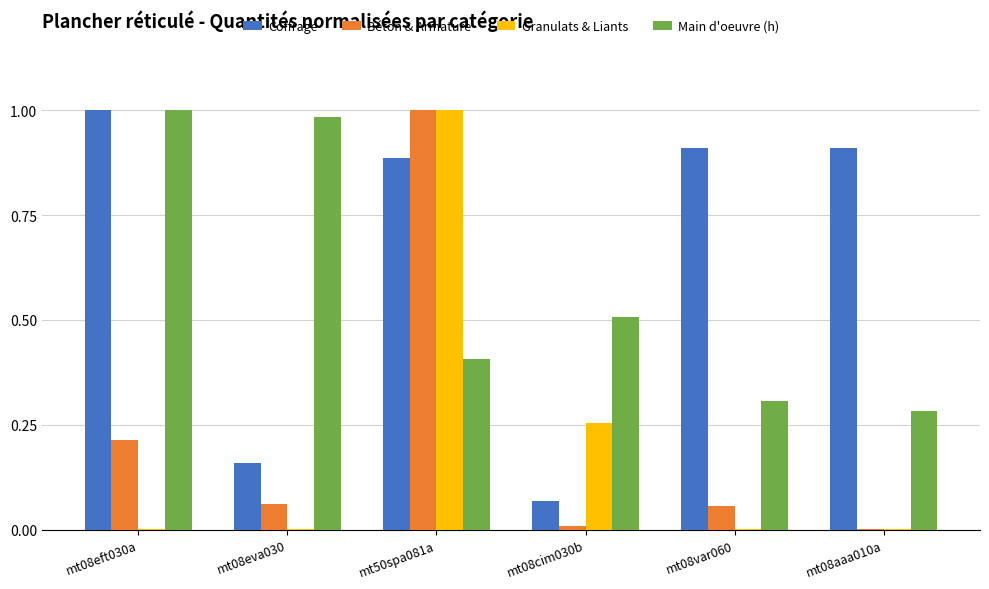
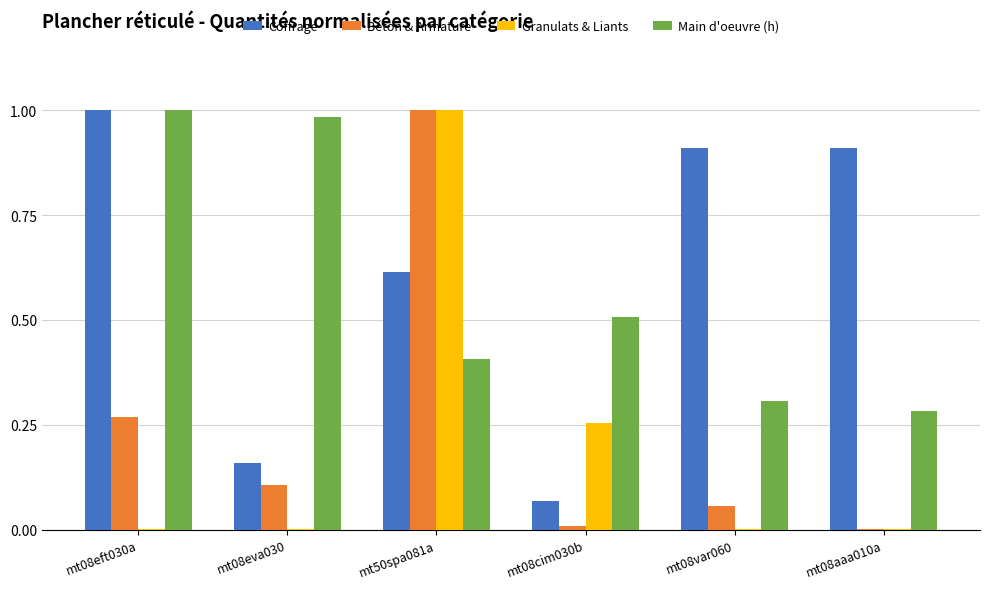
  {
    "Coffrage": {
      "mt08eft030a": 1.00,
      "mt08eva030": 0.16,
-     "mt50spa081a": 0.89,
+     "mt50spa081a": 0.61,
      "mt08cim030b": 0.07,
      "mt08var060": 0.91,
      "mt08aaa010a": 0.91
    },
    "Béton & Armature": {
-     "mt08eft030a": 0.21,
-     "mt08eva030": 0.06,
+     "mt08eft030a": 0.27,
+     "mt08eva030": 0.11,
      "mt50spa081a": 1.00,
      "mt08cim030b": 0.01,
      "mt08var060": 0.06
    },
    "Granulats & Liants": {
      "mt50spa081a": 1.00,
      "mt08cim030b": 0.25
    },
    "Main d'oeuvre (h)": {
      "mt08eft030a": 1.00,
      "mt08eva030": 0.98,
      "mt50spa081a": 0.41,
      "mt08cim030b": 0.51,
      "mt08var060": 0.31,
      "mt08aaa010a": 0.28
    }
  }
